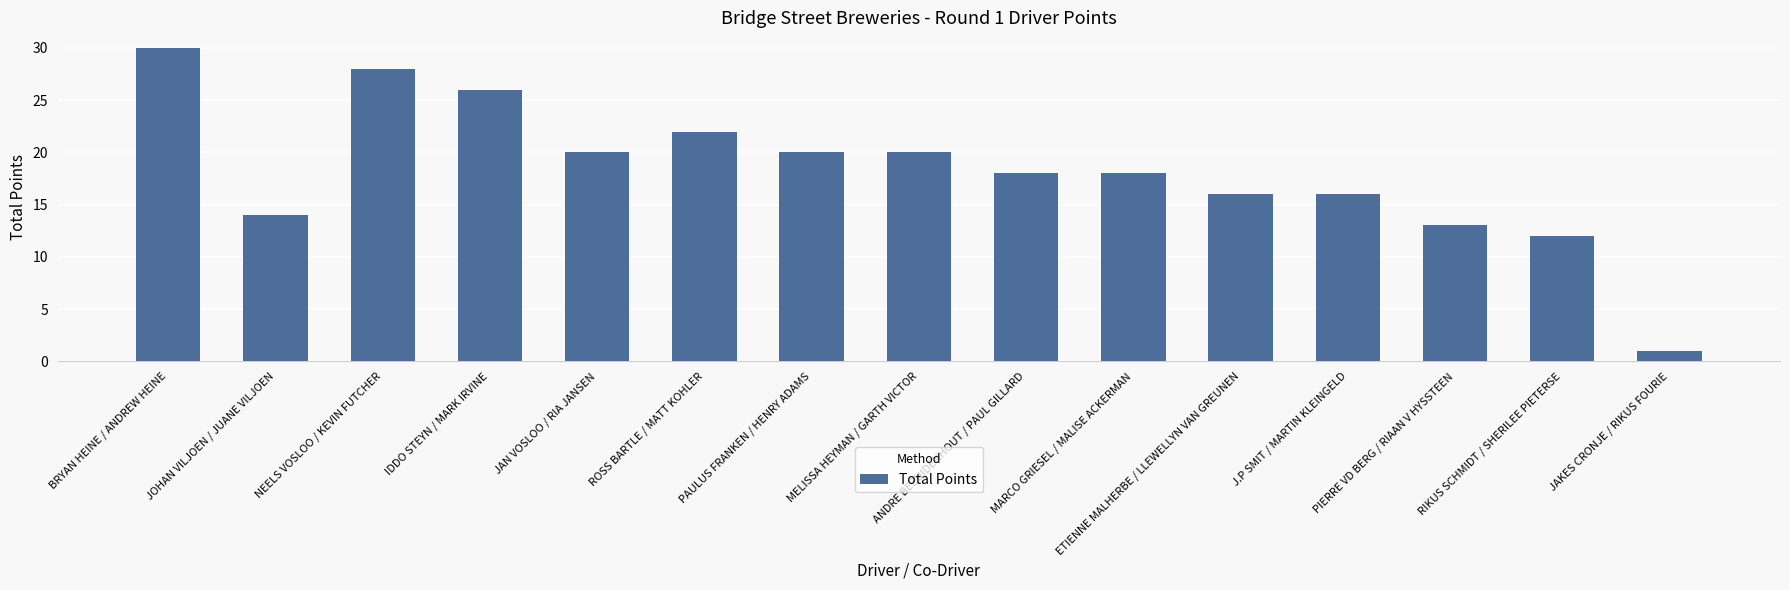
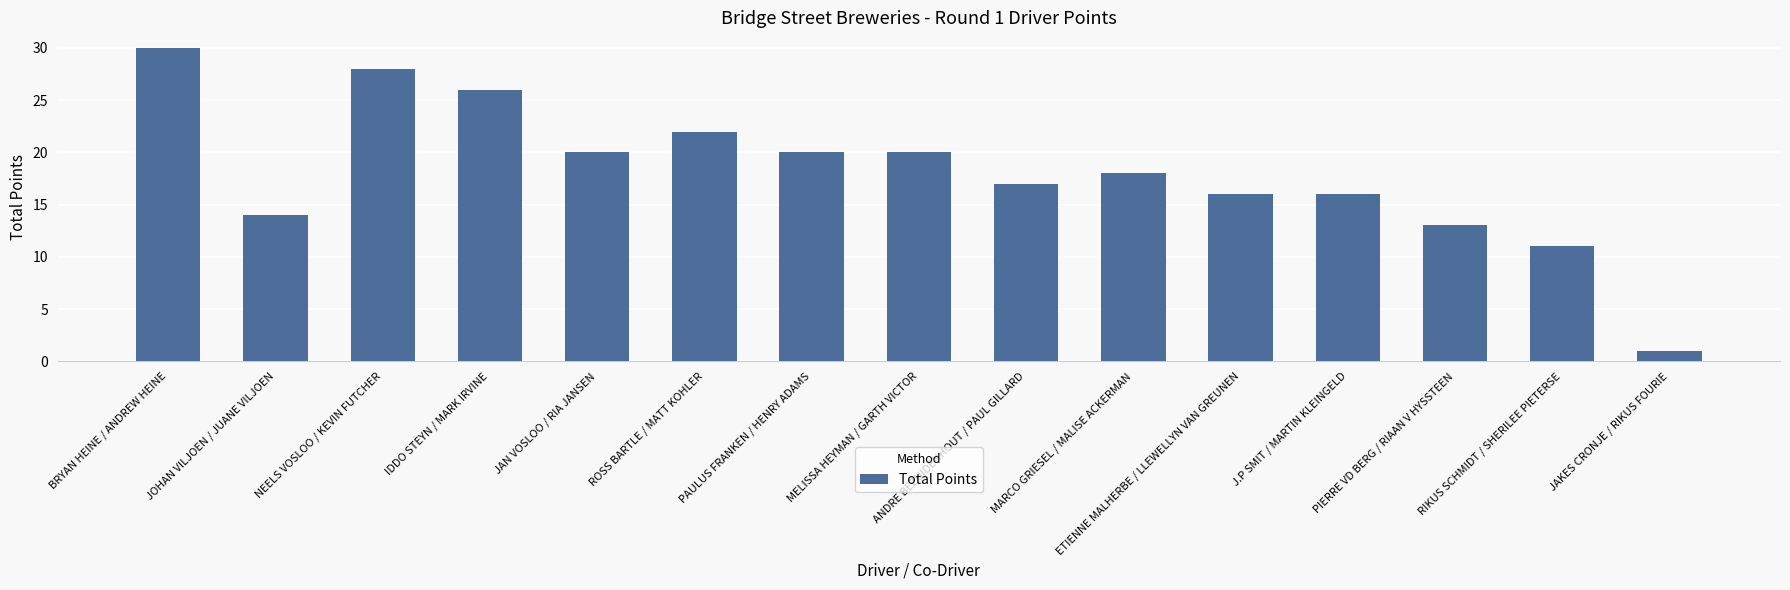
  {
    "BRYAN HEINE / ANDREW HEINE": 30,
    "JOHAN VILJOEN / JUANE VILJOEN": 14,
    "NEELS VOSLOO / KEVIN FUTCHER": 28,
    "IDDO STEYN / MARK IRVINE": 26,
    "JAN VOSLOO / RIA JANSEN": 20,
    "ROSS BARTLE / MATT KOHLER": 22,
    "PAULUS FRANKEN / HENRY ADAMS": 20,
    "MELISSA HEYMAN / GARTH VICTOR": 20,
-   "ANDRE BEZUIDENHOUT / PAUL GILLARD": 18,
+   "ANDRE BEZUIDENHOUT / PAUL GILLARD": 17,
    "MARCO GRIESEL / MALISE ACKERMAN": 18,
    "ETIENNE MALHERBE / LLEWELLYN VAN GREUNEN": 16,
    "J.P SMIT / MARTIN KLEINGELD": 16,
    "PIERRE VD BERG / RIAAN V HYSSTEEN": 13,
-   "RIKUS SCHMIDT / SHERILEE PIETERSE": 12,
+   "RIKUS SCHMIDT / SHERILEE PIETERSE": 11,
    "JAKES CRONJE / RIKUS FOURIE": 1
  }
